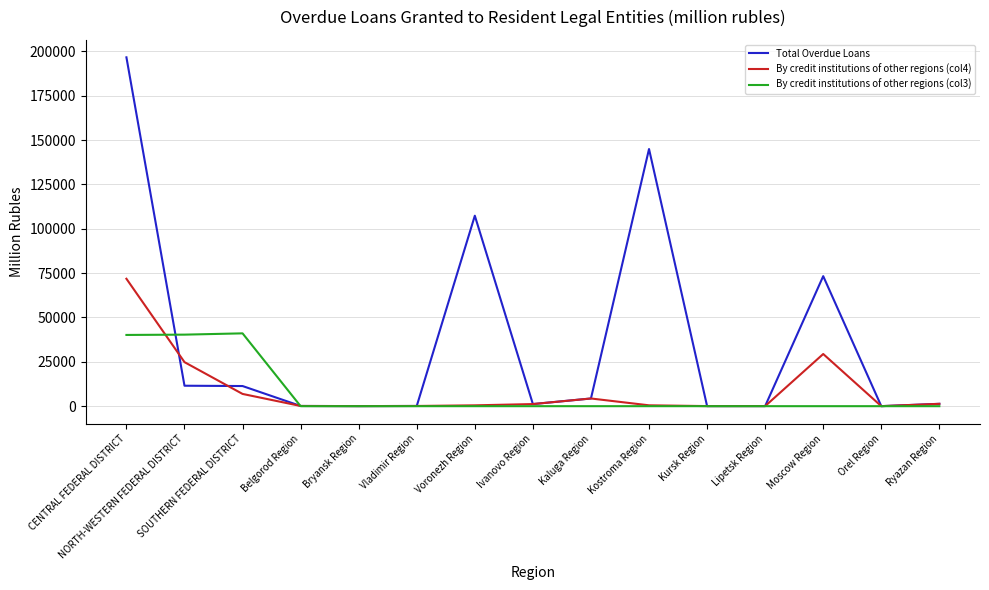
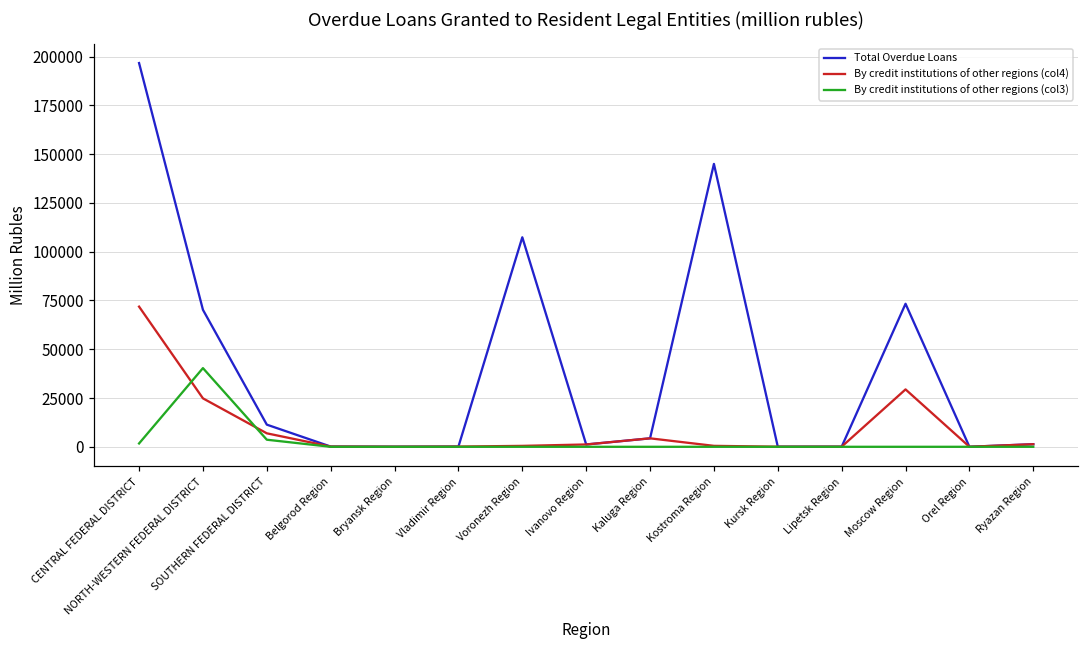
  {
    "Total Overdue Loans": {
      "CENTRAL FEDERAL DISTRICT": 197000,
-     "NORTH-WESTERN FEDERAL DISTRICT": 12000,
+     "NORTH-WESTERN FEDERAL DISTRICT": 70000,
      "SOUTHERN FEDERAL DISTRICT": 11000,
      "Voronezh Region": 107000,
      "Kostroma Region": 145000,
      "Moscow Region": 73000
    },
    "By credit institutions of other regions (col4)": {
      "CENTRAL FEDERAL DISTRICT": 72000,
      "NORTH-WESTERN FEDERAL DISTRICT": 25000,
      "SOUTHERN FEDERAL DISTRICT": 7000,
      "Moscow Region": 29000
    },
    "By credit institutions of other regions (col3)": {
-     "CENTRAL FEDERAL DISTRICT": 40000,
+     "CENTRAL FEDERAL DISTRICT": 2000,
      "NORTH-WESTERN FEDERAL DISTRICT": 40000,
-     "SOUTHERN FEDERAL DISTRICT": 41000,
+     "SOUTHERN FEDERAL DISTRICT": 4000,
      "Kaluga Region": 0,
      "Moscow Region": 0
    }
  }
